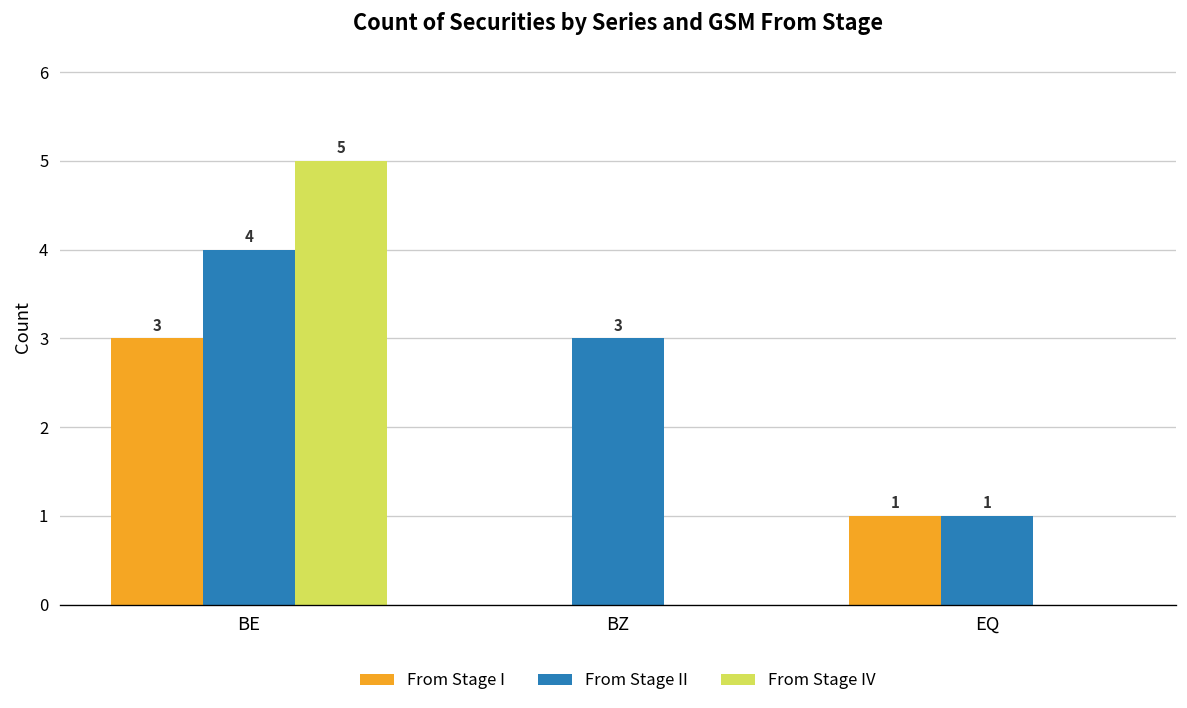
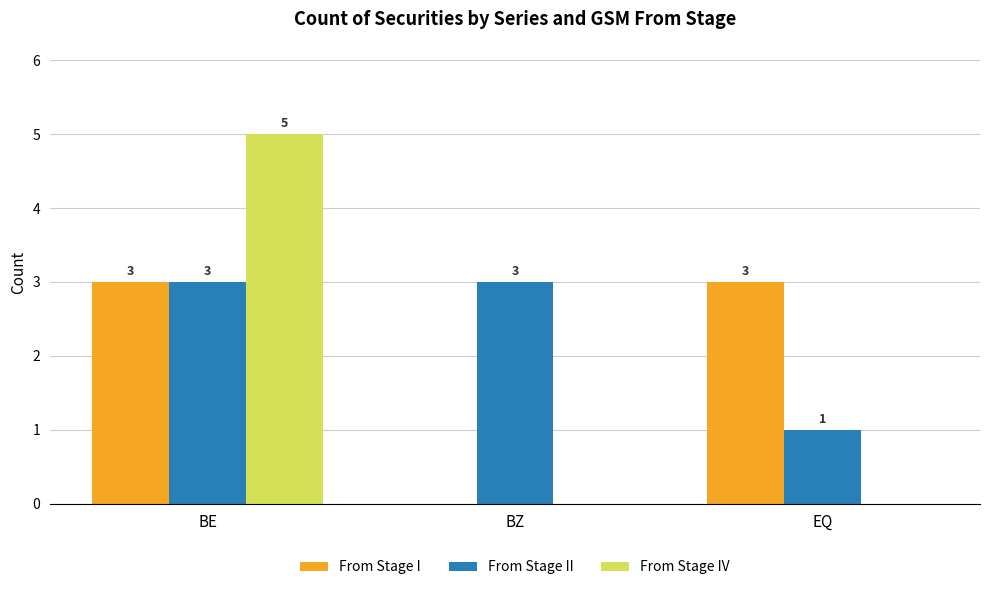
  {
    "From Stage I": {
      "BE": 3,
-     "EQ": 1
+     "EQ": 3
    },
    "From Stage II": {
-     "BE": 4,
+     "BE": 3,
      "BZ": 3,
      "EQ": 1
    },
    "From Stage IV": {
      "BE": 5
    }
  }
